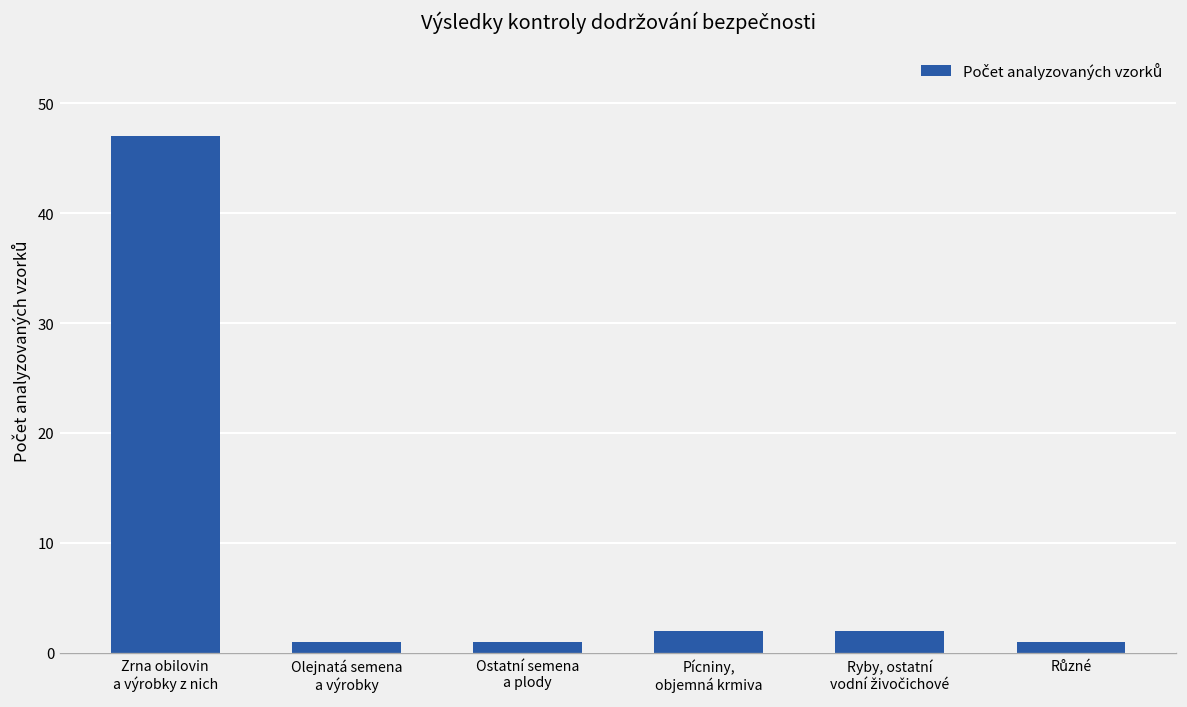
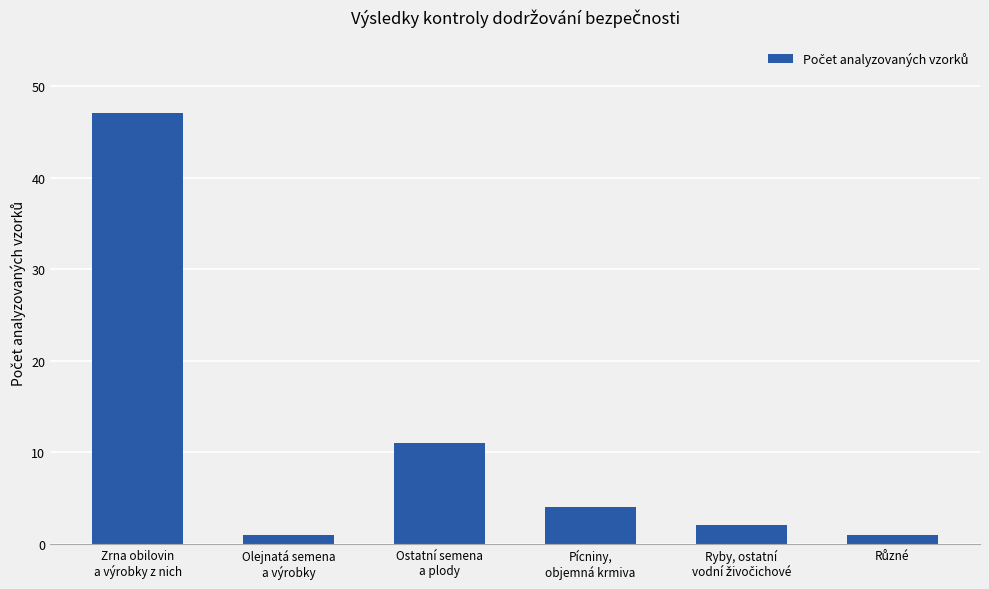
  {
    "Zrna obilovin a výrobky z nich": 47,
    "Olejnatá semena a výrobky": 1,
-   "Ostatní semena a plody": 1,
-   "Pícniny, objemná krmiva": 2,
+   "Ostatní semena a plody": 11,
+   "Pícniny, objemná krmiva": 4,
    "Ryby, ostatní vodní živočichové": 2,
    "Různé": 1
  }
